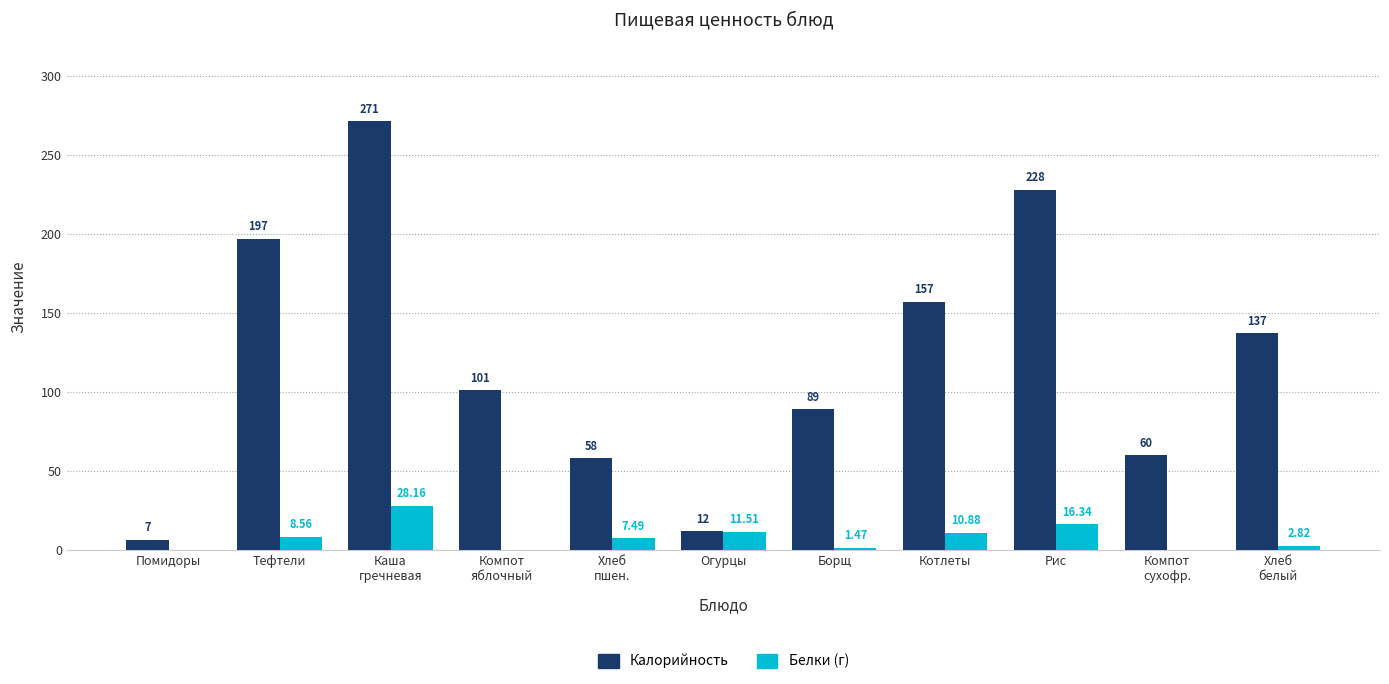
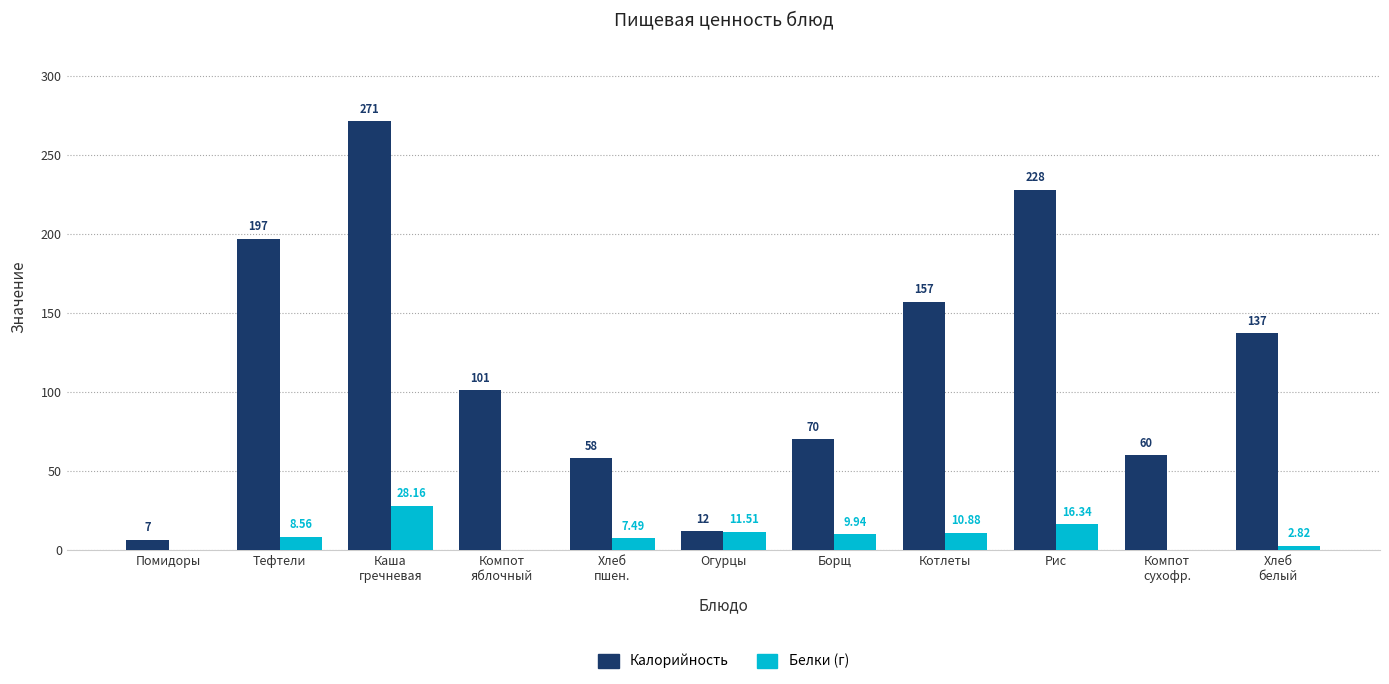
  {
    "Калорийность": {
      "Помидоры": 7,
      "Тефтели": 197,
      "Каша гречневая": 271,
      "Компот яблочный": 101,
      "Хлеб пшен.": 58,
      "Огурцы": 12,
-     "Борщ": 89,
+     "Борщ": 70,
      "Котлеты": 157,
      "Рис": 228,
      "Компот сухофр.": 60,
      "Хлеб белый": 137
    },
    "Белки (г)": {
      "Тефтели": 8.56,
      "Каша гречневая": 28.16,
      "Хлеб пшен.": 7.49,
      "Огурцы": 11.51,
-     "Борщ": 1.47,
+     "Борщ": 9.94,
      "Котлеты": 10.88,
      "Рис": 16.34,
      "Хлеб белый": 2.82
    }
  }
